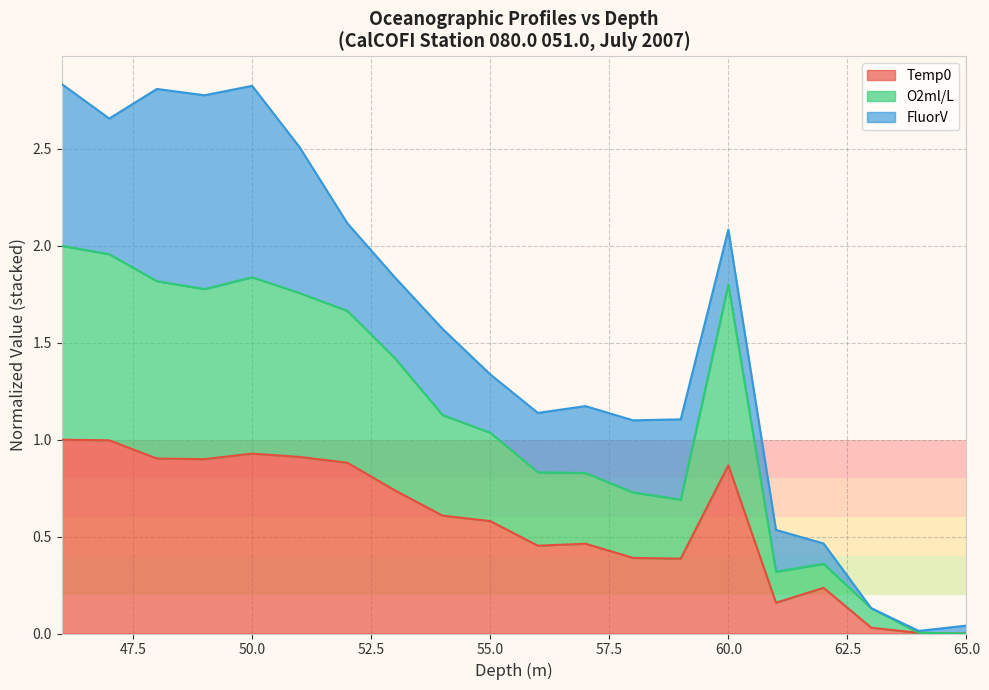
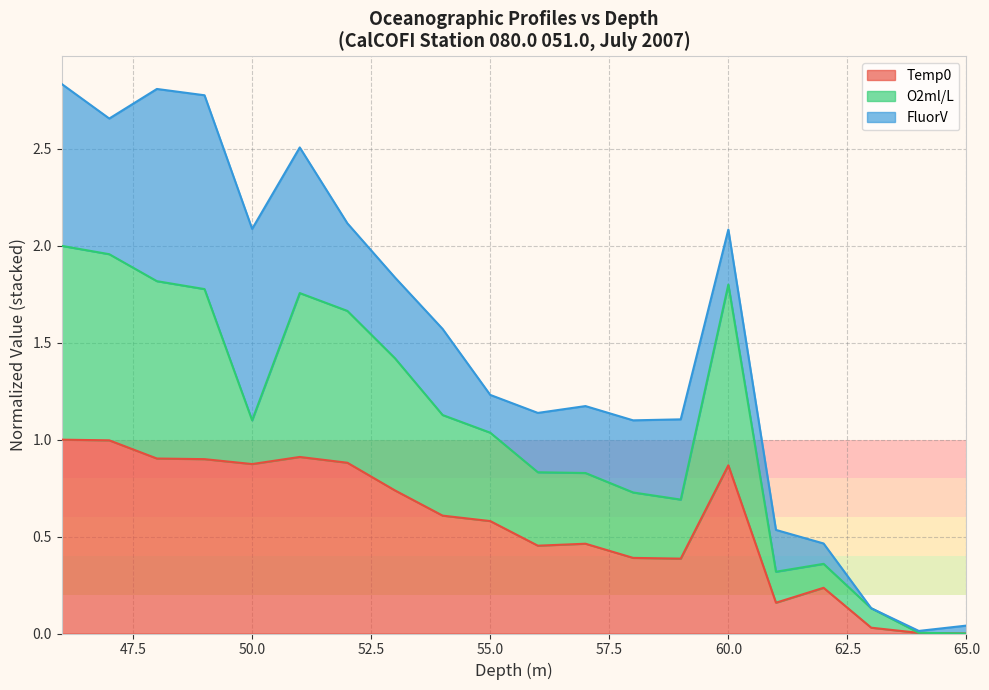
  {
    "Temp0": {
-     "50.0": 0.93,
+     "50.0": 0.87,
      "55.0": 0.58,
      "60.0": 0.87
    },
    "O2ml/L": {
-     "50.0": 0.91,
+     "50.0": 0.23,
      "55.0": 0.46,
      "60.0": 0.93
    },
    "FluorV": {
      "50.0": 0.99,
-     "55.0": 0.30,
+     "55.0": 0.19,
      "60.0": 0.28,
      "65.0": 0.04
    }
  }
